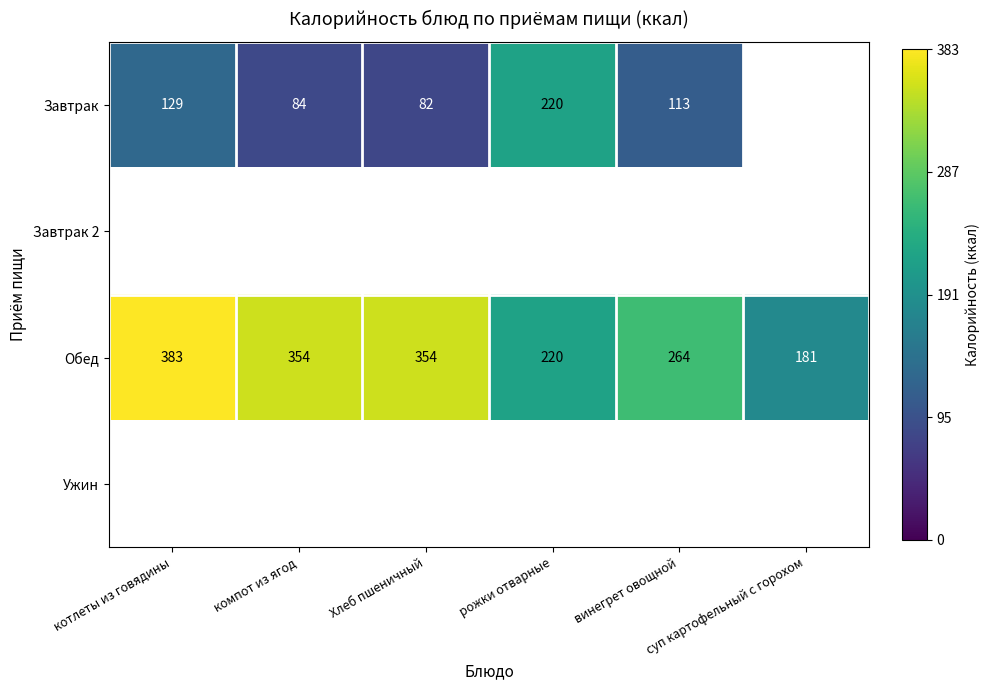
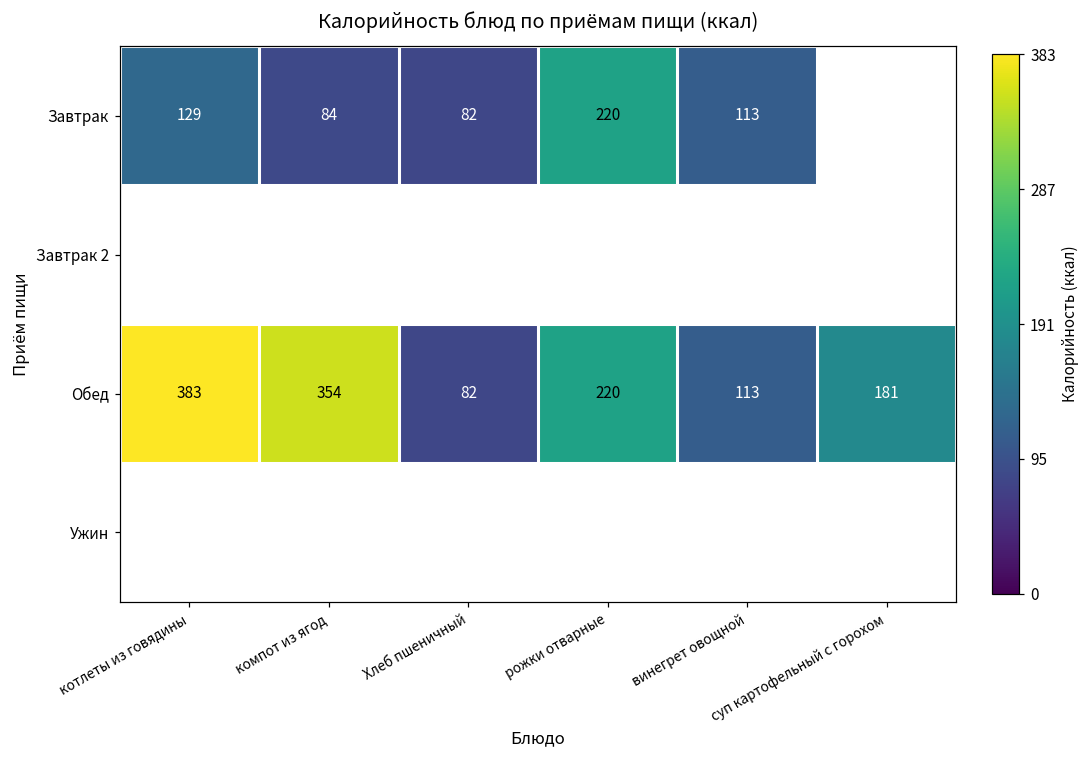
  {
    "Завтрак": {
      "котлеты из говядины": 129,
      "компот из ягод": 84,
      "Хлеб пшеничный": 82,
      "рожки отварные": 220,
      "винегрет овощной": 113
    },
    "Обед": {
      "котлеты из говядины": 383,
      "компот из ягод": 354,
-     "Хлеб пшеничный": 354,
+     "Хлеб пшеничный": 82,
      "рожки отварные": 220,
-     "винегрет овощной": 264,
+     "винегрет овощной": 113,
      "суп картофельный с горохом": 181
    }
  }
